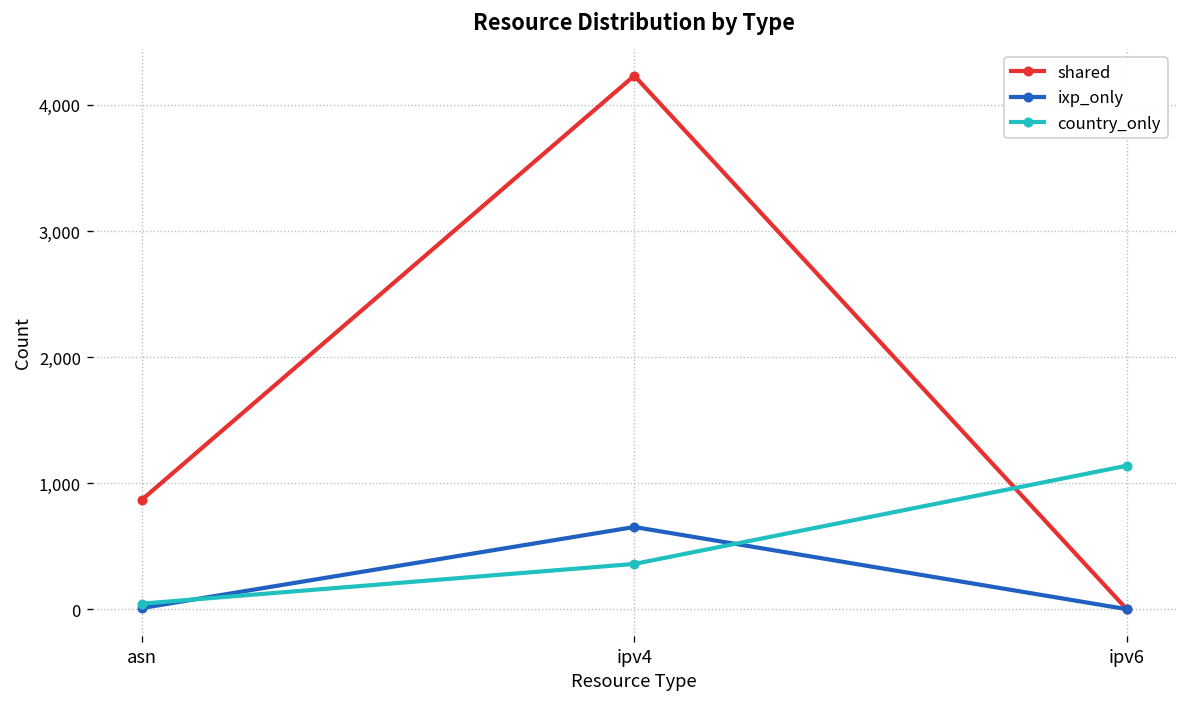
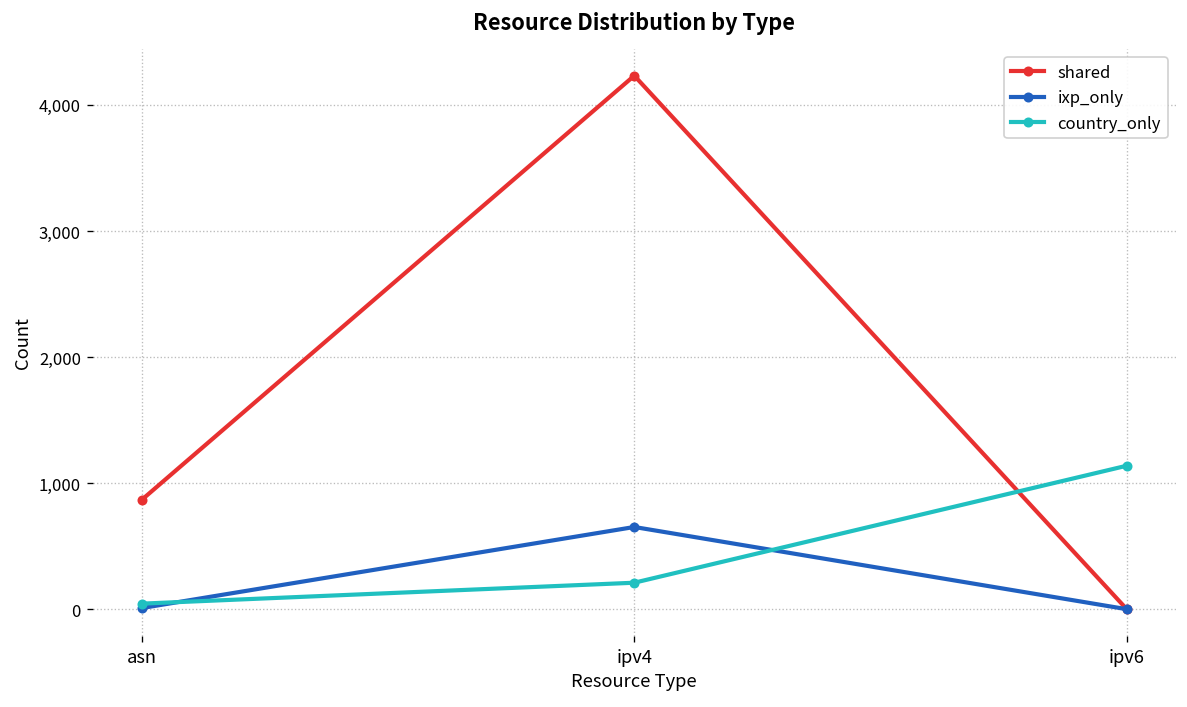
  {
    "shared": {
      "asn": "870",
      "ipv4": "4,230"
    },
    "ixp_only": {
      "asn": "10",
      "ipv4": "650"
    },
    "country_only": {
      "asn": "40",
-     "ipv4": "360",
+     "ipv4": "210",
      "ipv6": "1,140"
    }
  }
